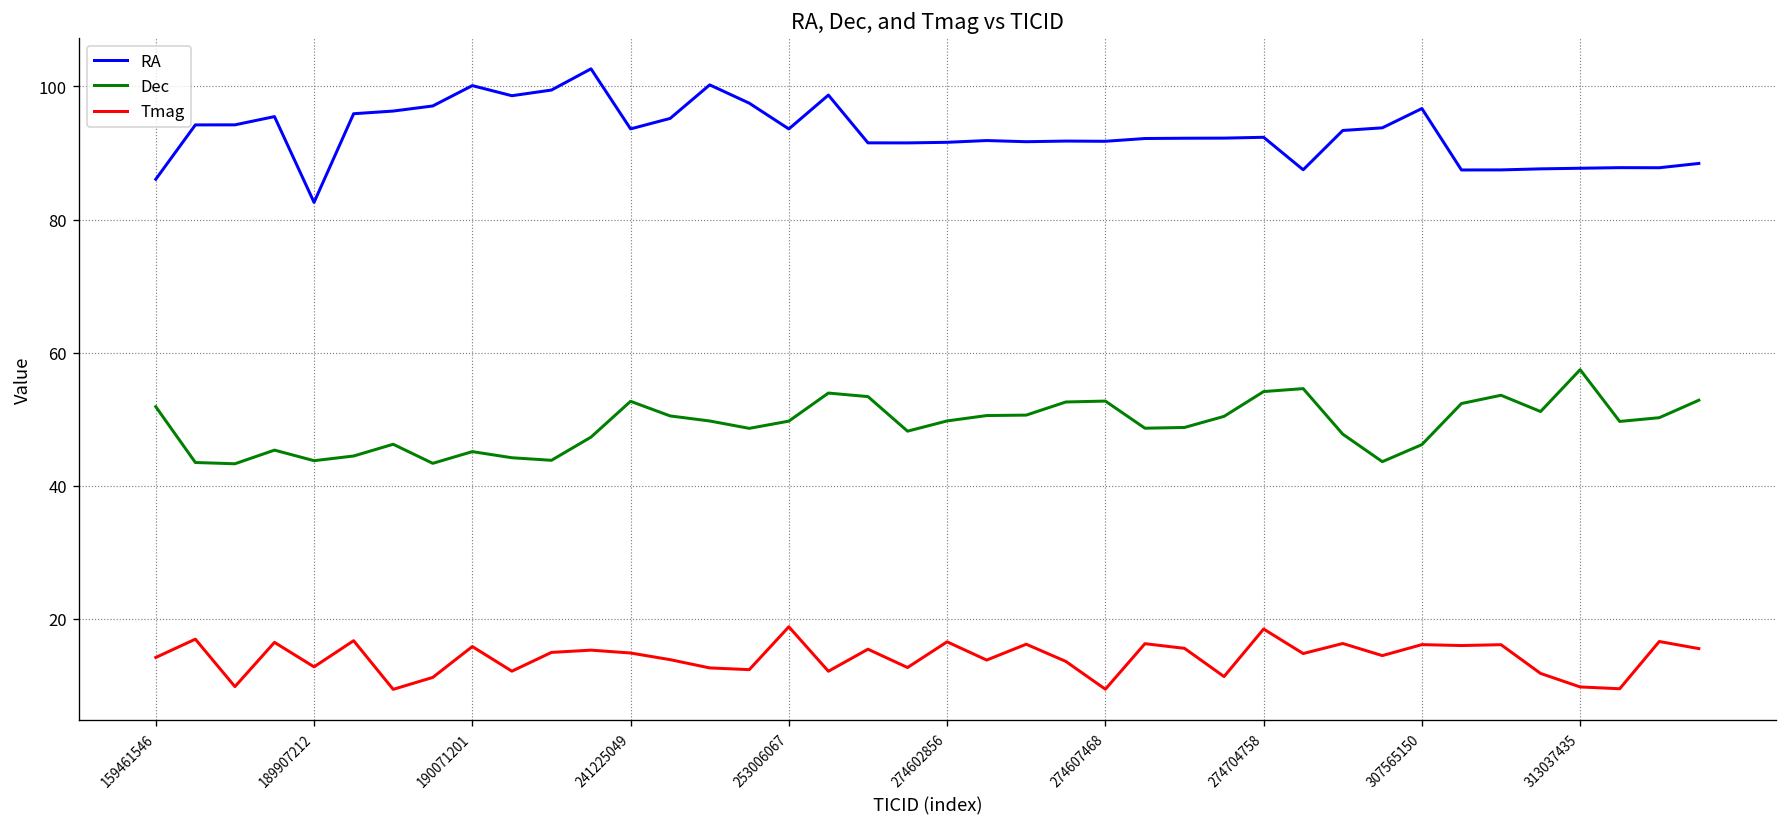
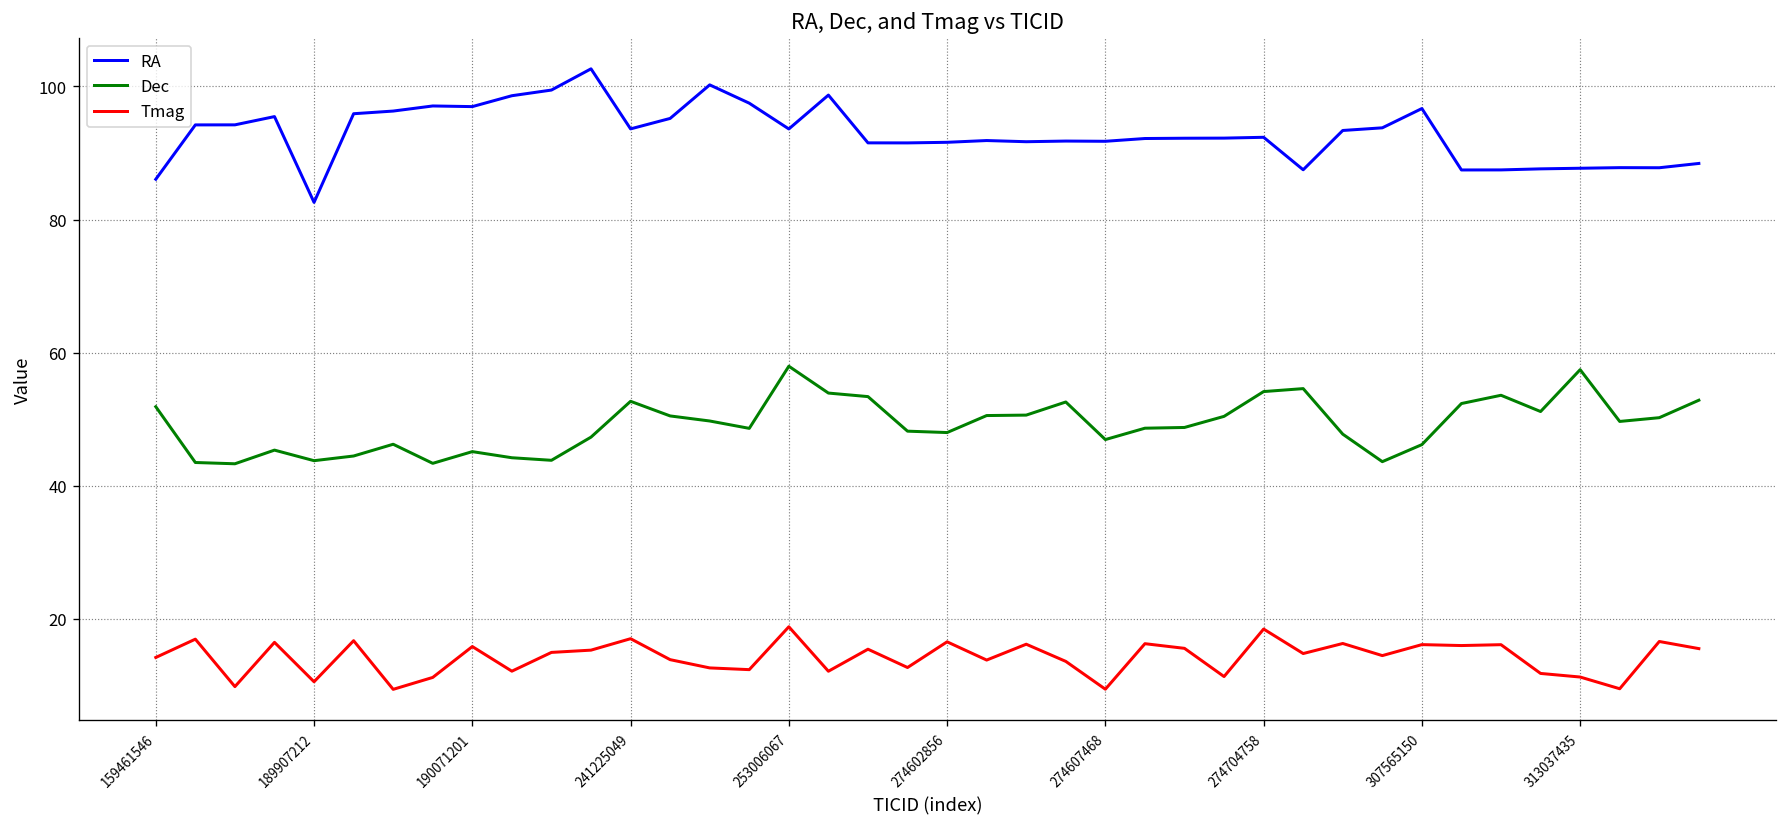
  {
    "RA": {
      "159461546": 86,
      "189907212": 83,
-     "190071201": 100,
+     "190071201": 97,
      "241225049": 94,
      "253006067": 94,
      "274602856": 92,
      "274607468": 92,
      "274704758": 92,
      "307565150": 97,
      "313037435": 88
    },
    "Dec": {
      "159461546": 52,
      "189907212": 44,
      "190071201": 45,
      "241225049": 53,
-     "253006067": 50,
-     "274602856": 50,
-     "274607468": 53,
+     "253006067": 58,
+     "274602856": 48,
+     "274607468": 47,
      "274704758": 54,
      "307565150": 46,
      "313037435": 57
    },
    "Tmag": {
      "159461546": 14,
-     "189907212": 13,
+     "189907212": 11,
      "190071201": 16,
-     "241225049": 15,
+     "241225049": 17,
      "253006067": 19,
      "274602856": 17,
      "274607468": 9,
      "274704758": 18,
      "307565150": 16,
-     "313037435": 10
+     "313037435": 11
    }
  }
